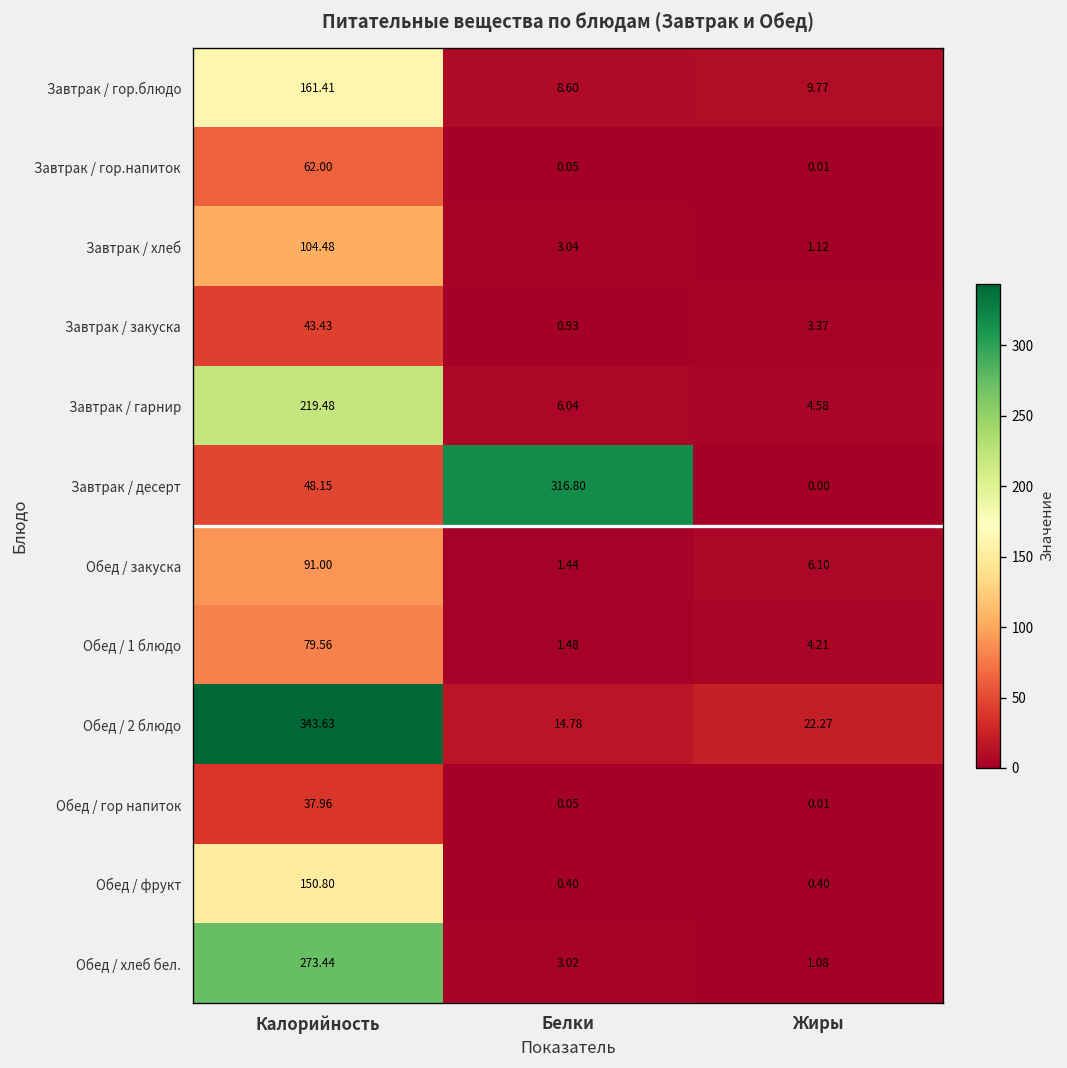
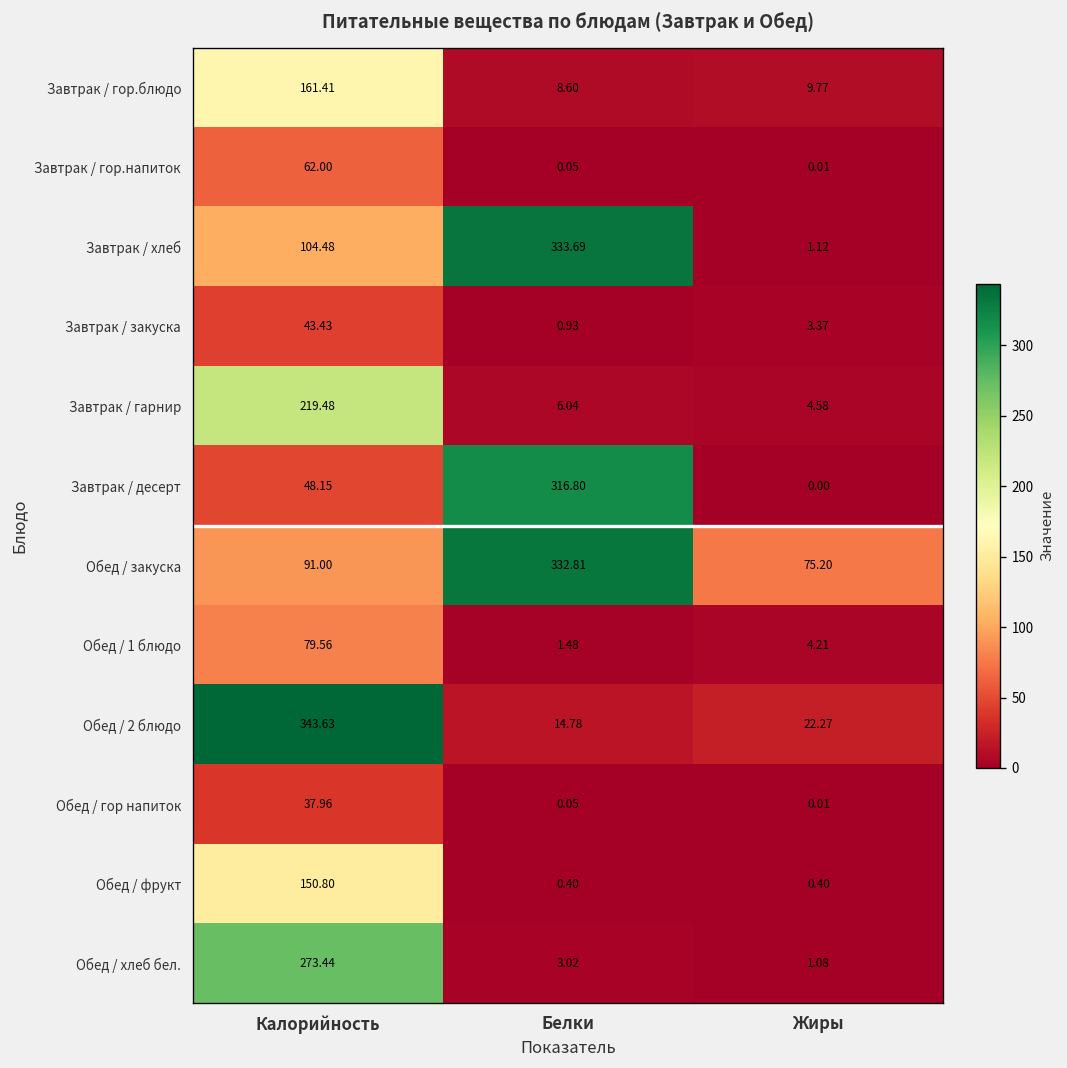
  {
    "Завтрак / гор.блюдо": {
      "Калорийность": 161.41,
      "Белки": 8.60,
      "Жиры": 9.77
    },
    "Завтрак / гор.напиток": {
      "Калорийность": 62.00,
      "Белки": 0.05,
      "Жиры": 0.01
    },
    "Завтрак / хлеб": {
      "Калорийность": 104.48,
-     "Белки": 3.04,
+     "Белки": 333.69,
      "Жиры": 1.12
    },
    "Завтрак / закуска": {
      "Калорийность": 43.43,
      "Белки": 0.93,
      "Жиры": 3.37
    },
    "Завтрак / гарнир": {
      "Калорийность": 219.48,
      "Белки": 6.04,
      "Жиры": 4.58
    },
    "Завтрак / десерт": {
      "Калорийность": 48.15,
      "Белки": 316.80,
      "Жиры": 0.00
    },
    "Обед / закуска": {
      "Калорийность": 91.00,
-     "Белки": 1.44,
-     "Жиры": 6.10
+     "Белки": 332.81,
+     "Жиры": 75.20
    },
    "Обед / 1 блюдо": {
      "Калорийность": 79.56,
      "Белки": 1.48,
      "Жиры": 4.21
    },
    "Обед / 2 блюдо": {
      "Калорийность": 343.63,
      "Белки": 14.78,
      "Жиры": 22.27
    },
    "Обед / гор напиток": {
      "Калорийность": 37.96,
      "Белки": 0.05,
      "Жиры": 0.01
    },
    "Обед / фрукт": {
      "Калорийность": 150.80,
      "Белки": 0.40,
      "Жиры": 0.40
    },
    "Обед / хлеб бел.": {
      "Калорийность": 273.44,
      "Белки": 3.02,
      "Жиры": 1.08
    }
  }
